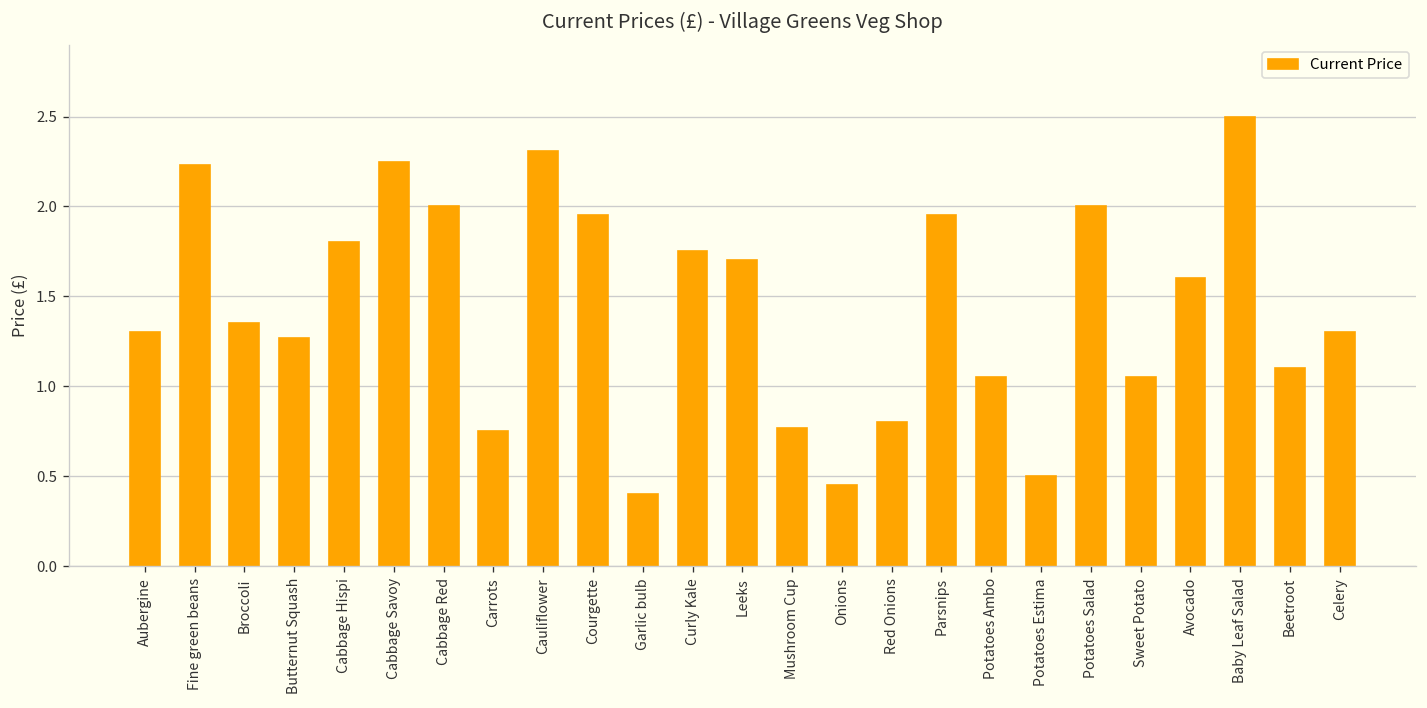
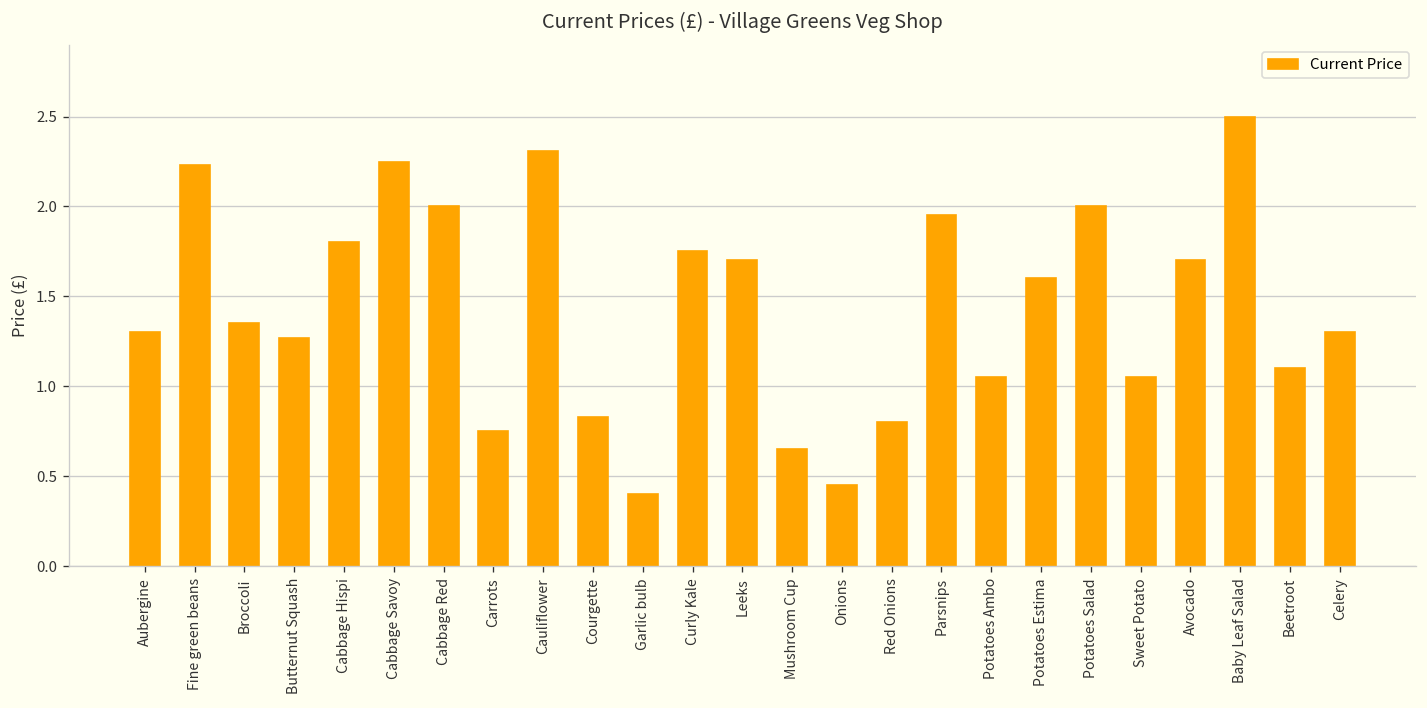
  {
    "Aubergine": 1.30,
    "Fine green beans": 2.23,
    "Broccoli": 1.35,
    "Butternut Squash": 1.27,
    "Cabbage Hispi": 1.80,
    "Cabbage Savoy": 2.25,
    "Cabbage Red": 2.00,
    "Carrots": 0.75,
    "Cauliflower": 2.31,
-   "Courgette": 1.95,
+   "Courgette": 0.83,
    "Garlic bulb": 0.40,
    "Curly Kale": 1.75,
    "Leeks": 1.70,
-   "Mushroom Cup": 0.77,
+   "Mushroom Cup": 0.65,
    "Onions": 0.45,
    "Red Onions": 0.80,
    "Parsnips": 1.95,
    "Potatoes Ambo": 1.05,
-   "Potatoes Estima": 0.5,
+   "Potatoes Estima": 1.6,
    "Potatoes Salad": 2.00,
    "Sweet Potato": 1.05,
-   "Avocado": 1.6,
+   "Avocado": 1.7,
    "Baby Leaf Salad": 2.50,
    "Beetroot": 1.10,
    "Celery": 1.30
  }
